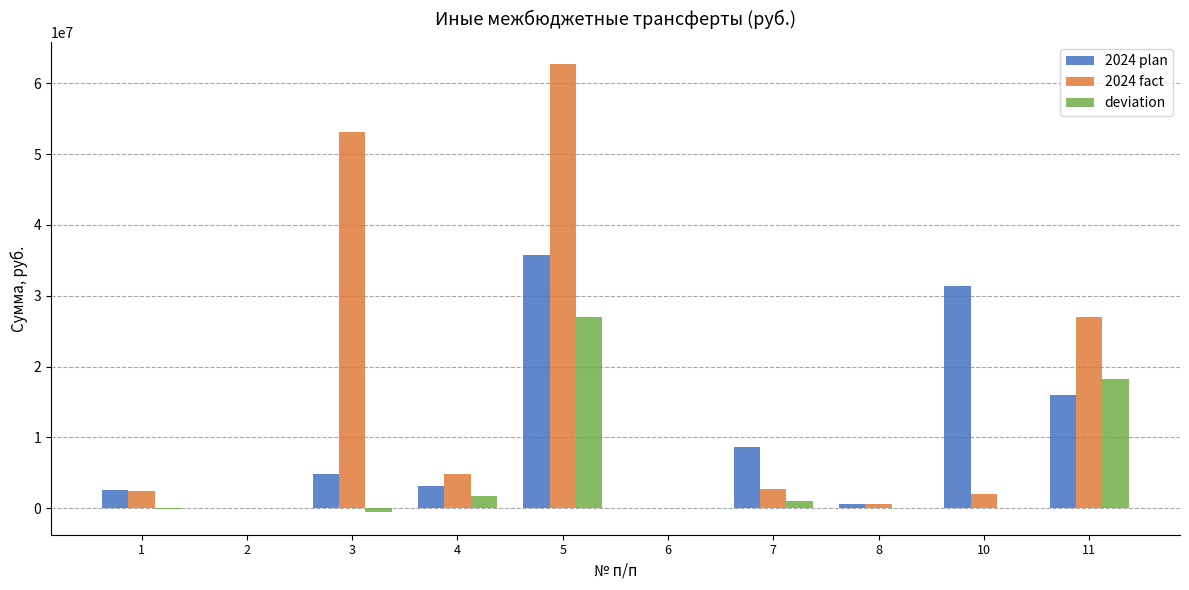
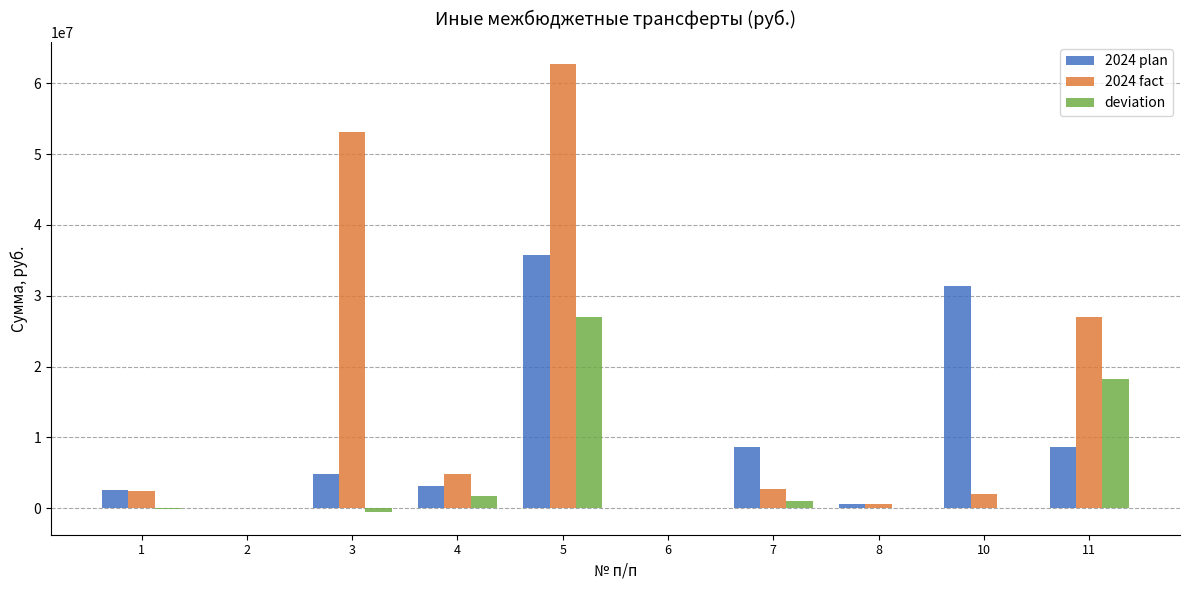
  {
    "2024 plan": {
      "1": 3000000,
      "3": 5000000,
      "4": 3000000,
      "5": 36000000,
      "7": 9000000,
      "8": 1000000,
      "10": 31000000,
-     "11": 16000000
+     "11": 9000000
    },
    "2024 fact": {
      "1": 2000000,
      "3": 53000000,
      "4": 5000000,
      "5": 63000000,
      "7": 3000000,
      "8": 1000000,
      "10": 2000000,
      "11": 27000000
    },
    "deviation": {
      "3": -1000000,
      "4": 2000000,
      "5": 27000000,
      "6": 0,
      "7": 1000000,
      "8": 0,
      "11": 18000000
    }
  }
